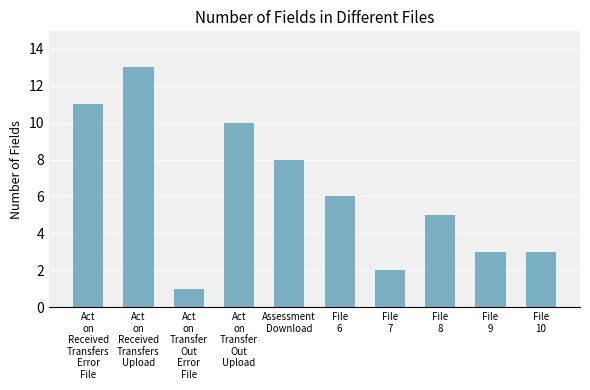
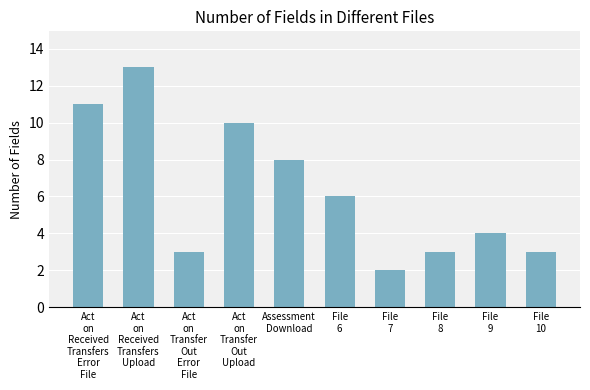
  {
    "Act on Received Transfers Error File": 11,
    "Act on Received Transfers Upload": 13,
-   "Act on Transfer Out Error File": 1,
+   "Act on Transfer Out Error File": 3,
    "Act on Transfer Out Upload": 10,
    "Assessment Download": 8,
    "File 6": 6,
    "File 7": 2,
-   "File 8": 5,
-   "File 9": 3,
+   "File 8": 3,
+   "File 9": 4,
    "File 10": 3
  }
